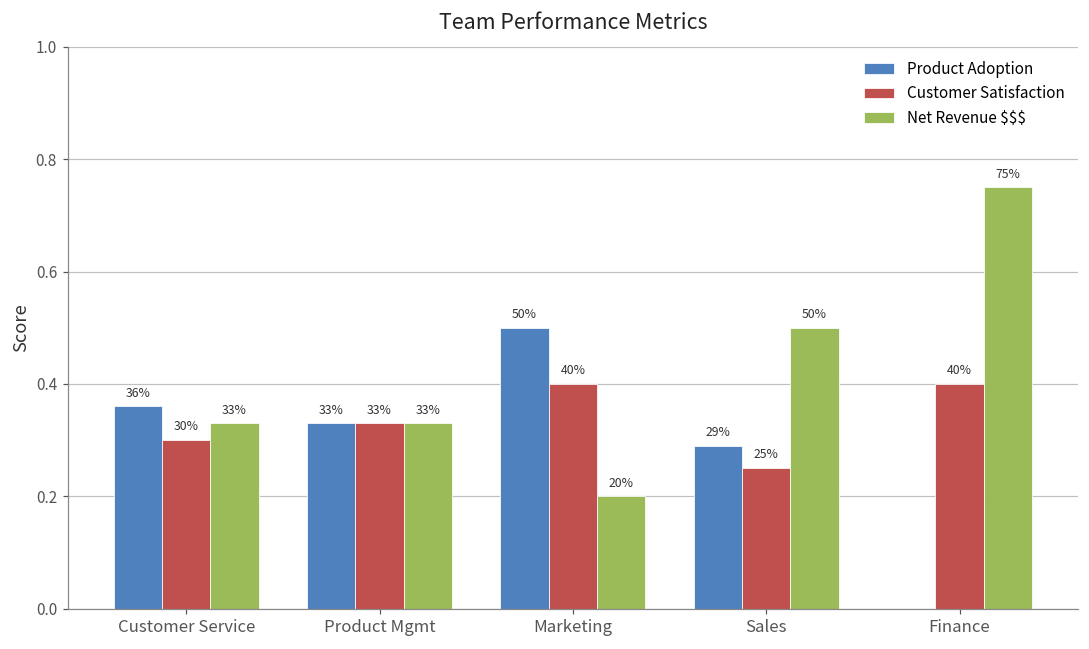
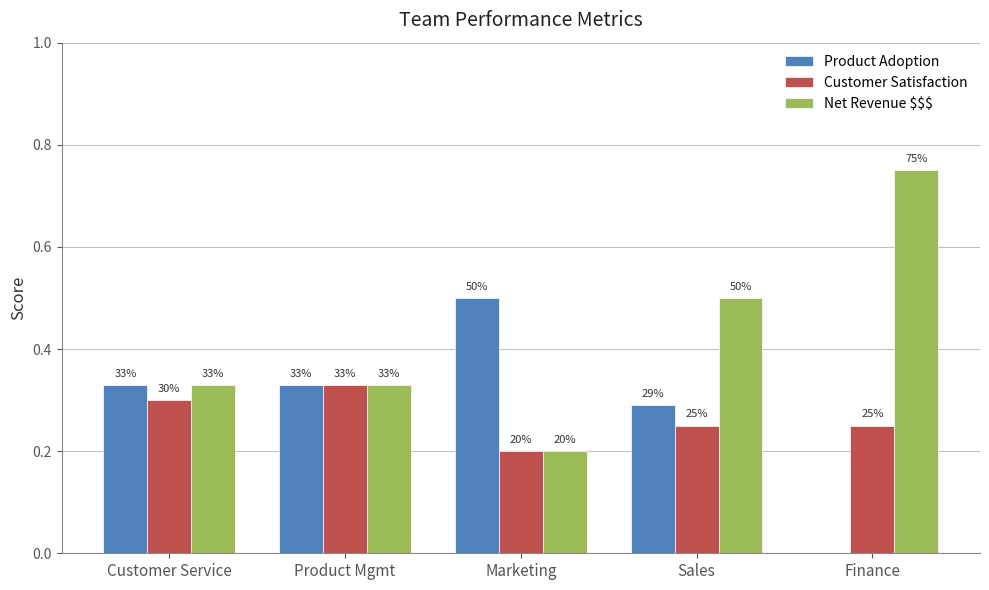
  {
    "Product Adoption": {
-     "Customer Service": "36%",
+     "Customer Service": "33%",
      "Product Mgmt": "33%",
      "Marketing": "50%",
      "Sales": "29%"
    },
    "Customer Satisfaction": {
      "Customer Service": "30%",
      "Product Mgmt": "33%",
-     "Marketing": "40%",
+     "Marketing": "20%",
      "Sales": "25%",
-     "Finance": "40%"
+     "Finance": "25%"
    }
  }
